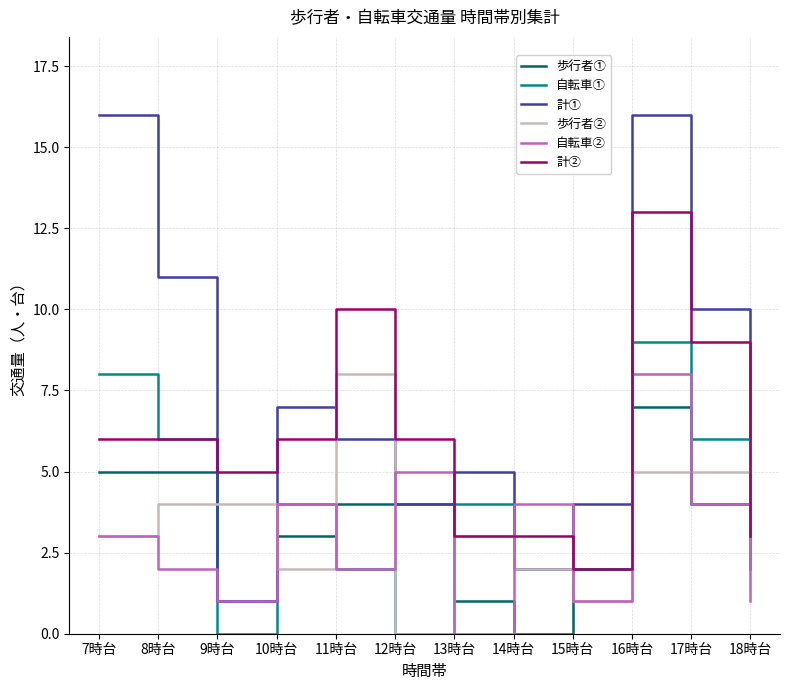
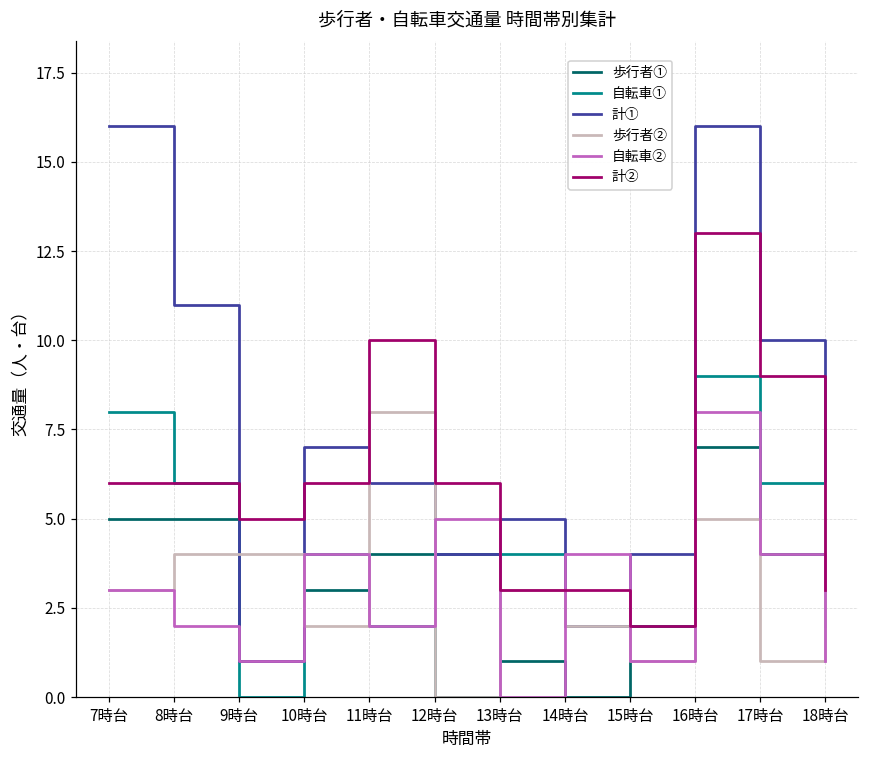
  {
    "計①": {
      "7時台": 16,
      "8時台": 11,
      "10時台": 7,
      "11時台": 6,
      "13時台": 5,
      "15時台": 4,
      "16時台": 16,
      "17時台": 10,
      "18時台": 5
    },
    "歩行者②": {
      "8時台": 4,
      "9時台": 4,
      "10時台": 2,
      "11時台": 8,
      "16時台": 5,
-     "17時台": 5,
+     "17時台": 1,
      "18時台": 6
    },
    "自転車②": {
      "8時台": 2,
      "12時台": 5,
      "13時台": 0,
      "14時台": 4,
      "16時台": 8,
      "18時台": 1
    },
    "計②": {
      "7時台": 6,
      "9時台": 5,
      "10時台": 6,
      "11時台": 10,
      "12時台": 6,
      "14時台": 3,
      "16時台": 13,
      "17時台": 9
    }
  }
